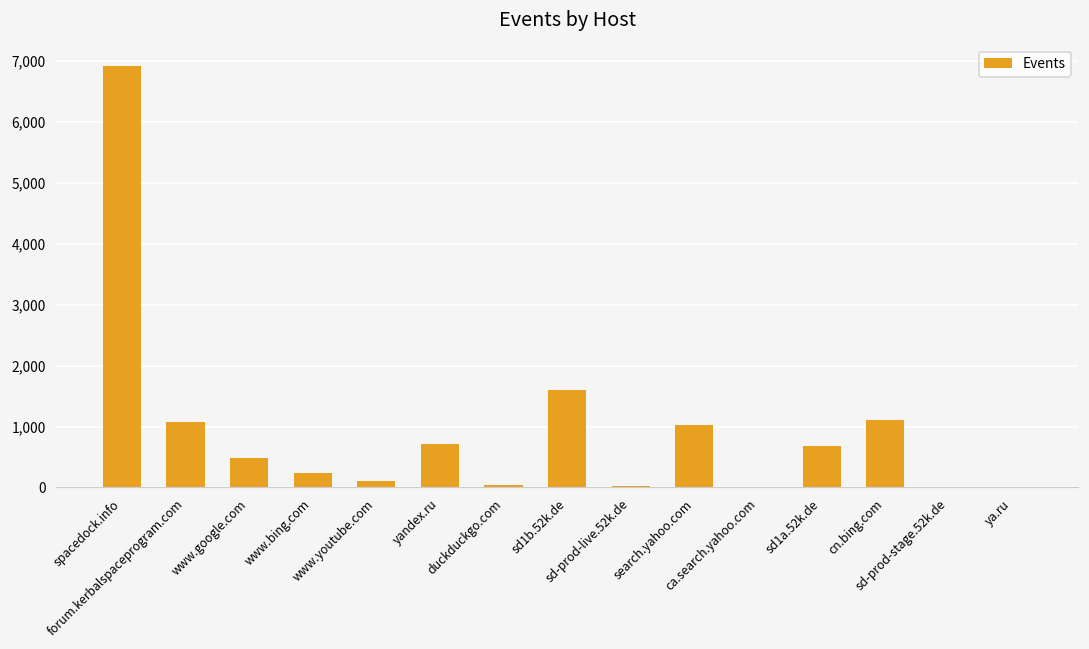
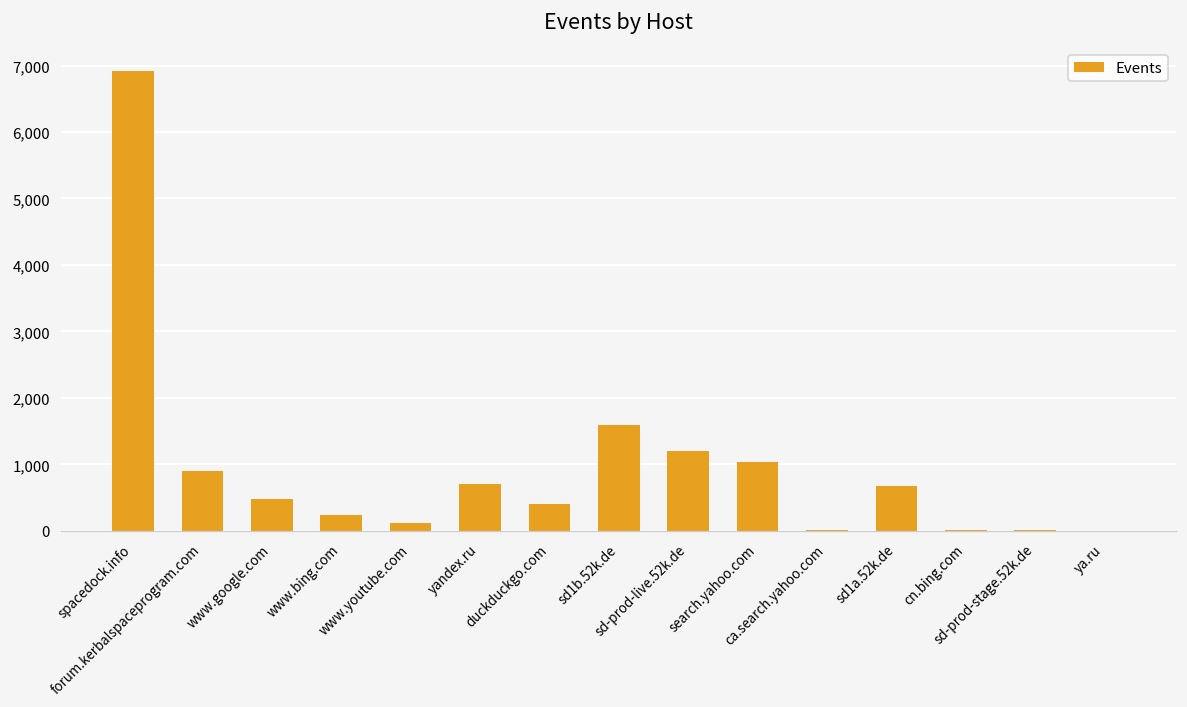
  {
    "spacedock.info": "6,900",
-   "forum.kerbalspaceprogram.com": "1,100",
+   "forum.kerbalspaceprogram.com": "900",
    "www.google.com": "500",
    "www.bing.com": "200",
    "www.youtube.com": "100",
    "yandex.ru": "700",
-   "duckduckgo.com": "0",
+   "duckduckgo.com": "400",
    "sd1b.52k.de": "1,600",
-   "sd-prod-live.52k.de": "0",
+   "sd-prod-live.52k.de": "1,200",
    "search.yahoo.com": "1,000",
    "sd1a.52k.de": "700",
-   "cn.bing.com": "1,100"
+   "cn.bing.com": "0"
  }
